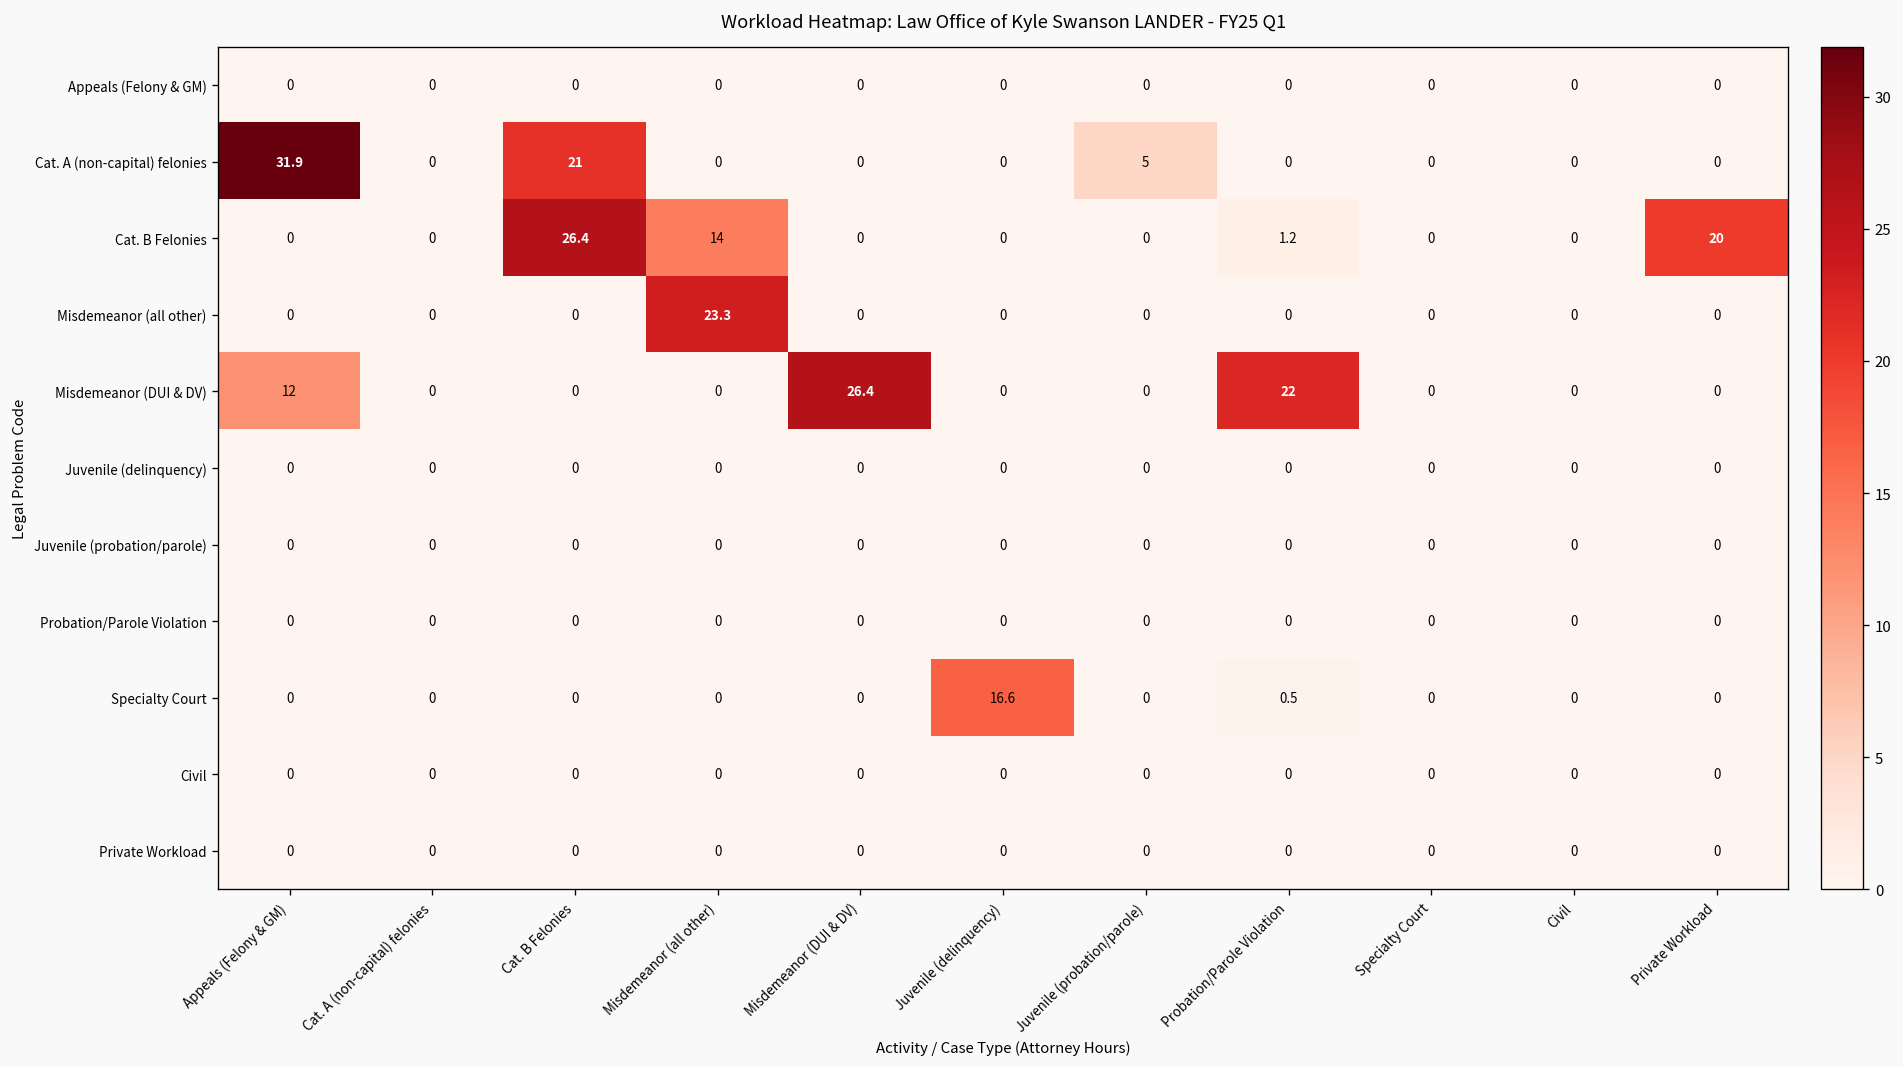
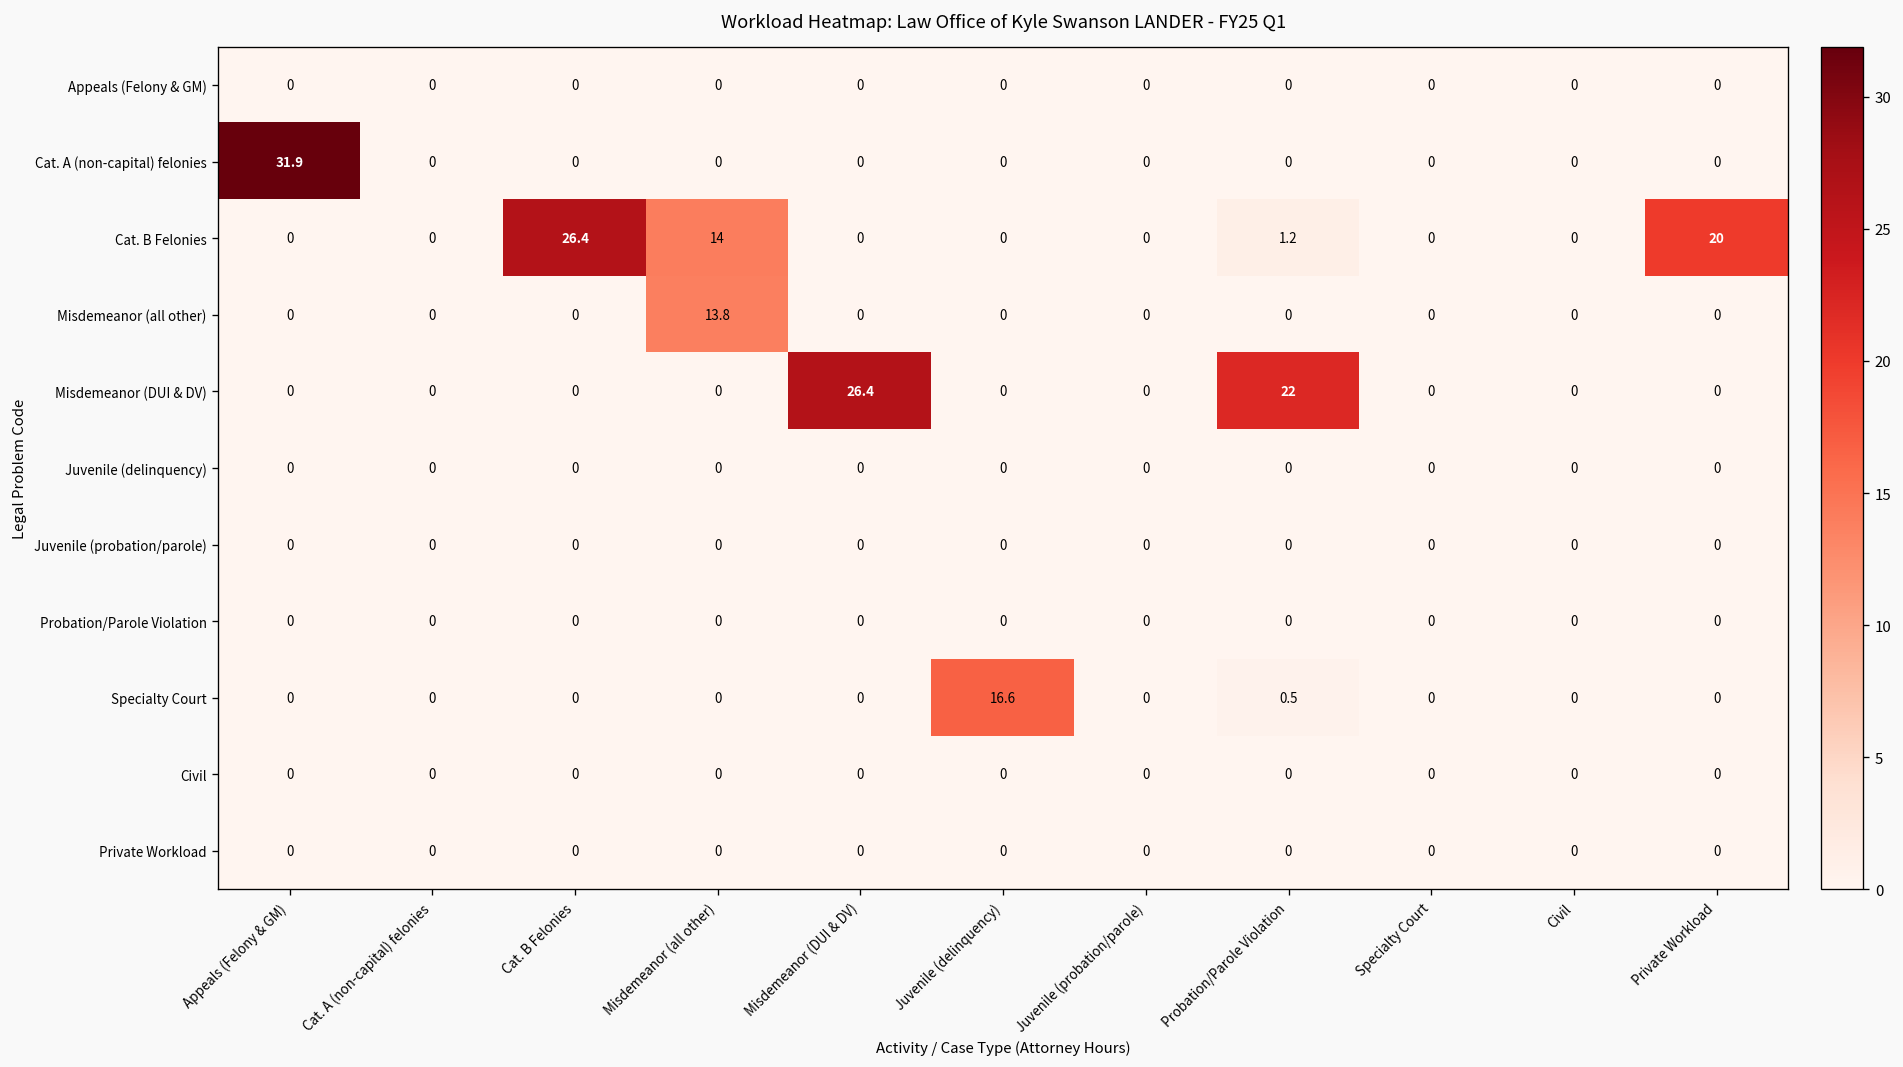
  {
    "Appeals (Felony & GM)": {
      "Appeals (Felony & GM)": 0,
      "Cat. A (non-capital) felonies": 0,
      "Cat. B Felonies": 0,
      "Misdemeanor (all other)": 0,
      "Misdemeanor (DUI & DV)": 0,
      "Juvenile (delinquency)": 0,
      "Juvenile (probation/parole)": 0,
      "Probation/Parole Violation": 0,
      "Specialty Court": 0,
      "Civil": 0,
      "Private Workload": 0
    },
    "Cat. A (non-capital) felonies": {
      "Appeals (Felony & GM)": 31.9,
      "Cat. A (non-capital) felonies": 0,
-     "Cat. B Felonies": 21,
+     "Cat. B Felonies": 0,
      "Misdemeanor (all other)": 0,
      "Misdemeanor (DUI & DV)": 0,
      "Juvenile (delinquency)": 0,
-     "Juvenile (probation/parole)": 5,
+     "Juvenile (probation/parole)": 0,
      "Probation/Parole Violation": 0,
      "Specialty Court": 0,
      "Civil": 0,
      "Private Workload": 0
    },
    "Cat. B Felonies": {
      "Appeals (Felony & GM)": 0,
      "Cat. A (non-capital) felonies": 0,
      "Cat. B Felonies": 26.4,
      "Misdemeanor (all other)": 14,
      "Misdemeanor (DUI & DV)": 0,
      "Juvenile (delinquency)": 0,
      "Juvenile (probation/parole)": 0,
      "Probation/Parole Violation": 1.2,
      "Specialty Court": 0,
      "Civil": 0,
      "Private Workload": 20
    },
    "Misdemeanor (all other)": {
      "Appeals (Felony & GM)": 0,
      "Cat. A (non-capital) felonies": 0,
      "Cat. B Felonies": 0,
-     "Misdemeanor (all other)": 23.3,
+     "Misdemeanor (all other)": 13.8,
      "Misdemeanor (DUI & DV)": 0,
      "Juvenile (delinquency)": 0,
      "Juvenile (probation/parole)": 0,
      "Probation/Parole Violation": 0,
      "Specialty Court": 0,
      "Civil": 0,
      "Private Workload": 0
    },
    "Misdemeanor (DUI & DV)": {
-     "Appeals (Felony & GM)": 12,
+     "Appeals (Felony & GM)": 0,
      "Cat. A (non-capital) felonies": 0,
      "Cat. B Felonies": 0,
      "Misdemeanor (all other)": 0,
      "Misdemeanor (DUI & DV)": 26.4,
      "Juvenile (delinquency)": 0,
      "Juvenile (probation/parole)": 0,
      "Probation/Parole Violation": 22,
      "Specialty Court": 0,
      "Civil": 0,
      "Private Workload": 0
    },
    "Juvenile (delinquency)": {
      "Appeals (Felony & GM)": 0,
      "Cat. A (non-capital) felonies": 0,
      "Cat. B Felonies": 0,
      "Misdemeanor (all other)": 0,
      "Misdemeanor (DUI & DV)": 0,
      "Juvenile (delinquency)": 0,
      "Juvenile (probation/parole)": 0,
      "Probation/Parole Violation": 0,
      "Specialty Court": 0,
      "Civil": 0,
      "Private Workload": 0
    },
    "Juvenile (probation/parole)": {
      "Appeals (Felony & GM)": 0,
      "Cat. A (non-capital) felonies": 0,
      "Cat. B Felonies": 0,
      "Misdemeanor (all other)": 0,
      "Misdemeanor (DUI & DV)": 0,
      "Juvenile (delinquency)": 0,
      "Juvenile (probation/parole)": 0,
      "Probation/Parole Violation": 0,
      "Specialty Court": 0,
      "Civil": 0,
      "Private Workload": 0
    },
    "Probation/Parole Violation": {
      "Appeals (Felony & GM)": 0,
      "Cat. A (non-capital) felonies": 0,
      "Cat. B Felonies": 0,
      "Misdemeanor (all other)": 0,
      "Misdemeanor (DUI & DV)": 0,
      "Juvenile (delinquency)": 0,
      "Juvenile (probation/parole)": 0,
      "Probation/Parole Violation": 0,
      "Specialty Court": 0,
      "Civil": 0,
      "Private Workload": 0
    },
    "Specialty Court": {
      "Appeals (Felony & GM)": 0,
      "Cat. A (non-capital) felonies": 0,
      "Cat. B Felonies": 0,
      "Misdemeanor (all other)": 0,
      "Misdemeanor (DUI & DV)": 0,
      "Juvenile (delinquency)": 16.6,
      "Juvenile (probation/parole)": 0,
      "Probation/Parole Violation": 0.5,
      "Specialty Court": 0,
      "Civil": 0,
      "Private Workload": 0
    },
    "Civil": {
      "Appeals (Felony & GM)": 0,
      "Cat. A (non-capital) felonies": 0,
      "Cat. B Felonies": 0,
      "Misdemeanor (all other)": 0,
      "Misdemeanor (DUI & DV)": 0,
      "Juvenile (delinquency)": 0,
      "Juvenile (probation/parole)": 0,
      "Probation/Parole Violation": 0,
      "Specialty Court": 0,
      "Civil": 0,
      "Private Workload": 0
    },
    "Private Workload": {
      "Appeals (Felony & GM)": 0,
      "Cat. A (non-capital) felonies": 0,
      "Cat. B Felonies": 0,
      "Misdemeanor (all other)": 0,
      "Misdemeanor (DUI & DV)": 0,
      "Juvenile (delinquency)": 0,
      "Juvenile (probation/parole)": 0,
      "Probation/Parole Violation": 0,
      "Specialty Court": 0,
      "Civil": 0,
      "Private Workload": 0
    }
  }
